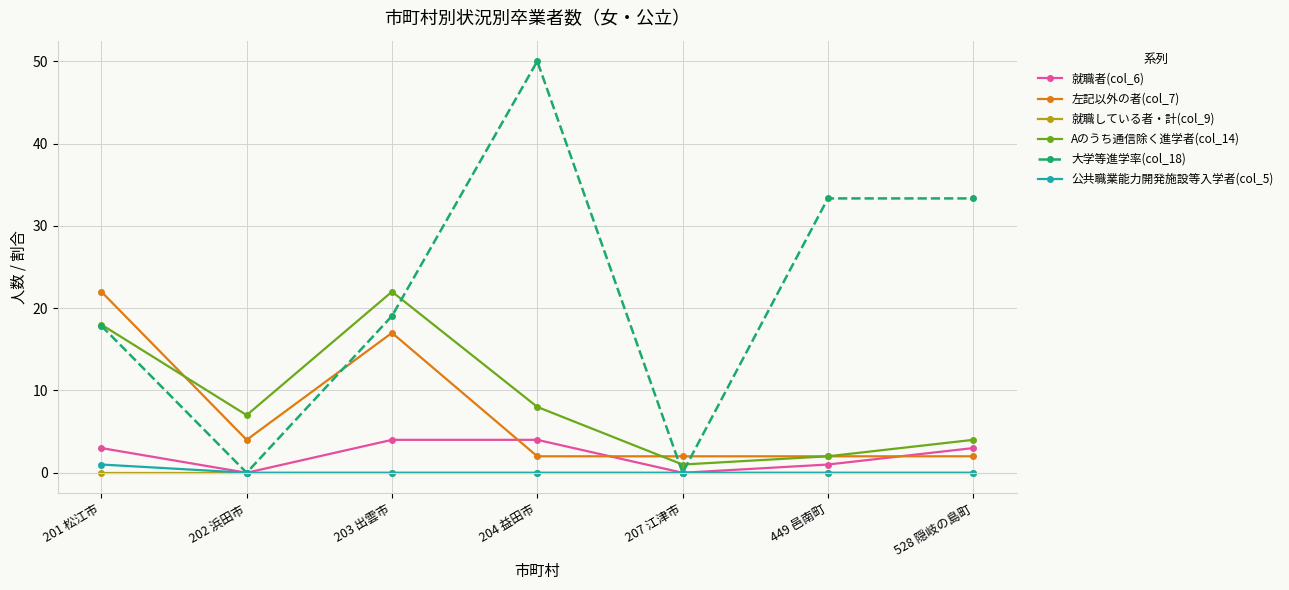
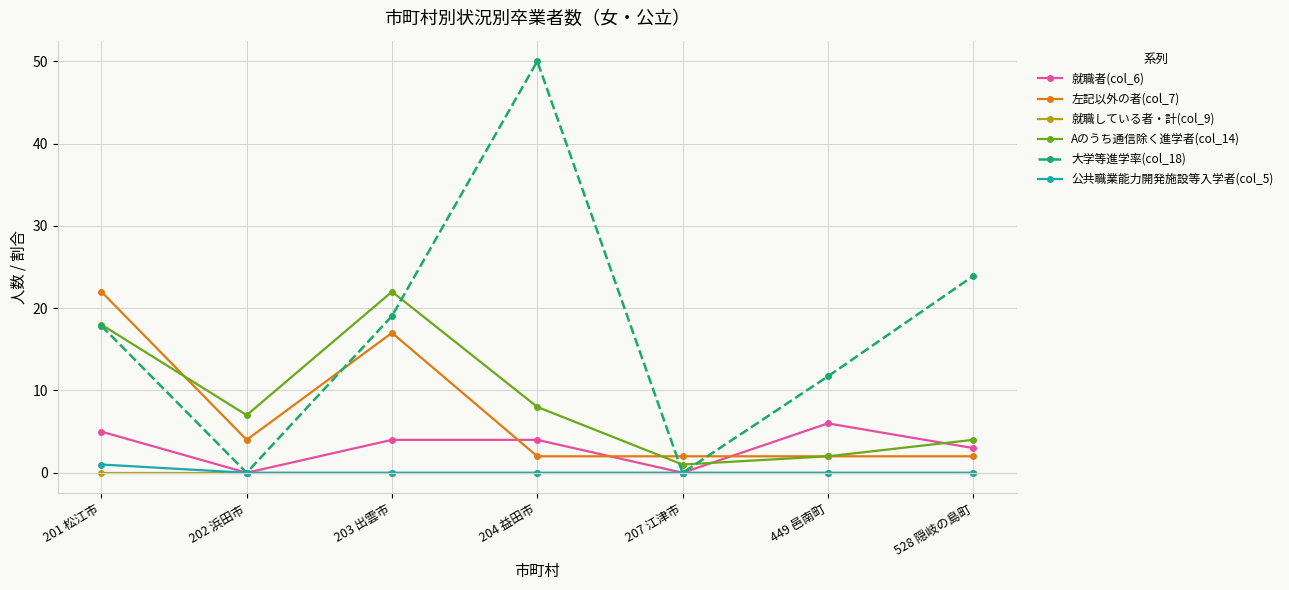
  {
    "就職者(col_6)": {
-     "201 松江市": 3,
+     "201 松江市": 5,
      "203 出雲市": 4,
      "204 益田市": 4,
-     "449 邑南町": 1,
+     "449 邑南町": 6,
      "528 隠岐の島町": 3
    },
    "Aのうち通信除く進学者(col_14)": {
      "202 浜田市": 7,
      "203 出雲市": 22,
      "204 益田市": 8,
      "207 江津市": 1,
      "528 隠岐の島町": 4
    },
    "大学等進学率(col_18)": {
      "203 出雲市": 19,
      "204 益田市": 50,
-     "449 邑南町": 33,
-     "528 隠岐の島町": 33
+     "449 邑南町": 12,
+     "528 隠岐の島町": 24
    },
    "公共職業能力開発施設等入学者(col_5)": {
      "201 松江市": 1
    }
  }
